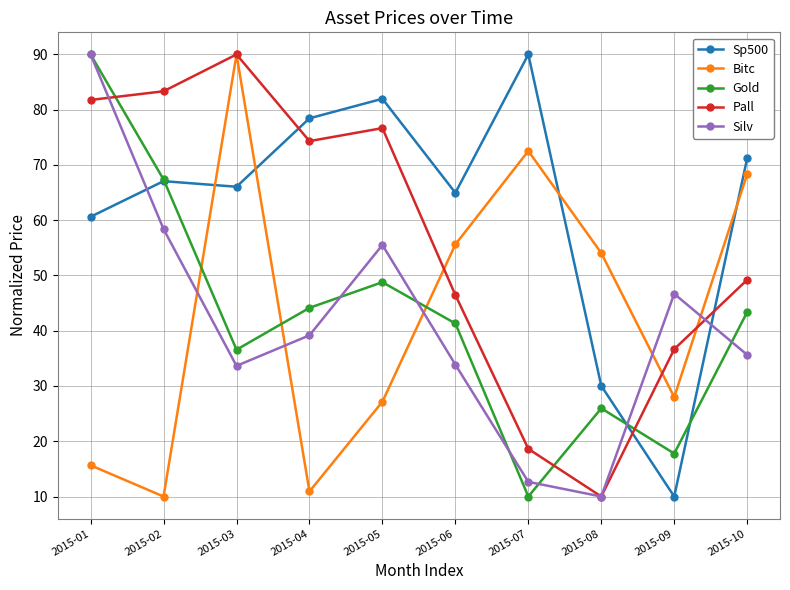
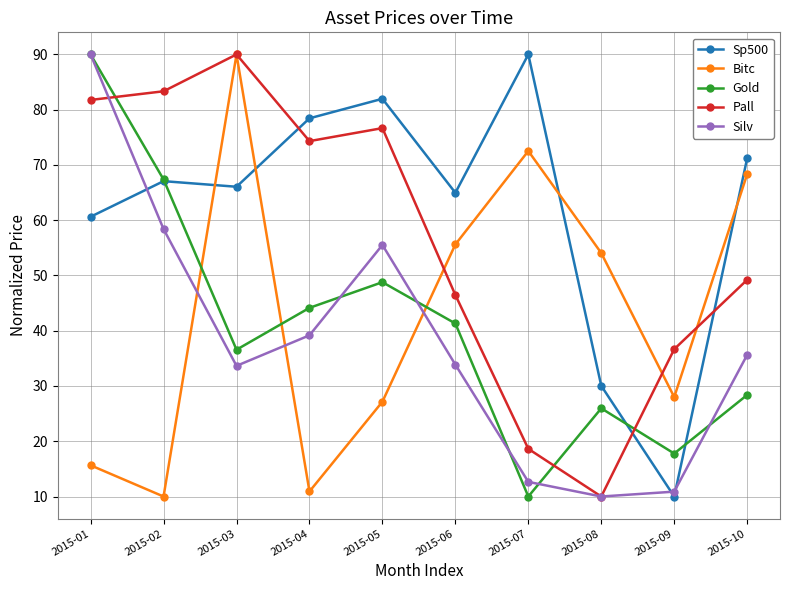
  {
    "Sp500": {
      "2015-01": 61,
      "2015-03": 66,
      "2015-04": 78,
      "2015-05": 82,
      "2015-06": 65,
      "2015-07": 90,
      "2015-08": 30,
      "2015-09": 10,
      "2015-10": 71
    },
    "Bitc": {
      "2015-01": 16,
      "2015-02": 10,
      "2015-04": 11,
      "2015-05": 27,
      "2015-06": 56,
      "2015-07": 73,
      "2015-08": 54,
      "2015-09": 28,
      "2015-10": 68
    },
    "Gold": {
      "2015-03": 37,
      "2015-04": 44,
      "2015-05": 49,
      "2015-06": 41,
      "2015-07": 10,
      "2015-08": 26,
      "2015-09": 18,
-     "2015-10": 43
+     "2015-10": 28
    },
    "Pall": {
      "2015-01": 82,
      "2015-02": 83,
      "2015-04": 74,
      "2015-05": 77,
      "2015-06": 46,
      "2015-07": 19,
      "2015-09": 37,
      "2015-10": 49
    },
    "Silv": {
      "2015-02": 58,
      "2015-03": 34,
      "2015-04": 39,
      "2015-05": 56,
      "2015-06": 34,
      "2015-07": 13,
-     "2015-09": 47,
+     "2015-09": 11,
      "2015-10": 36
    }
  }
